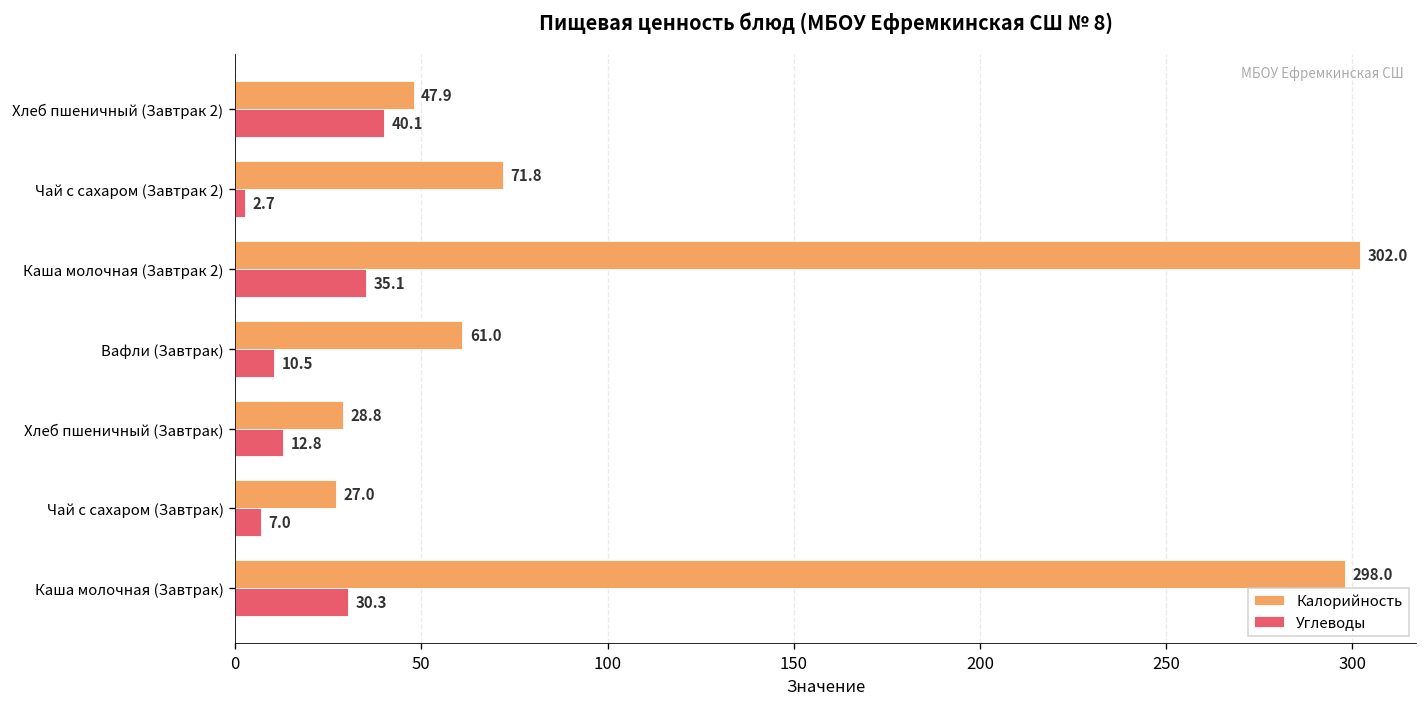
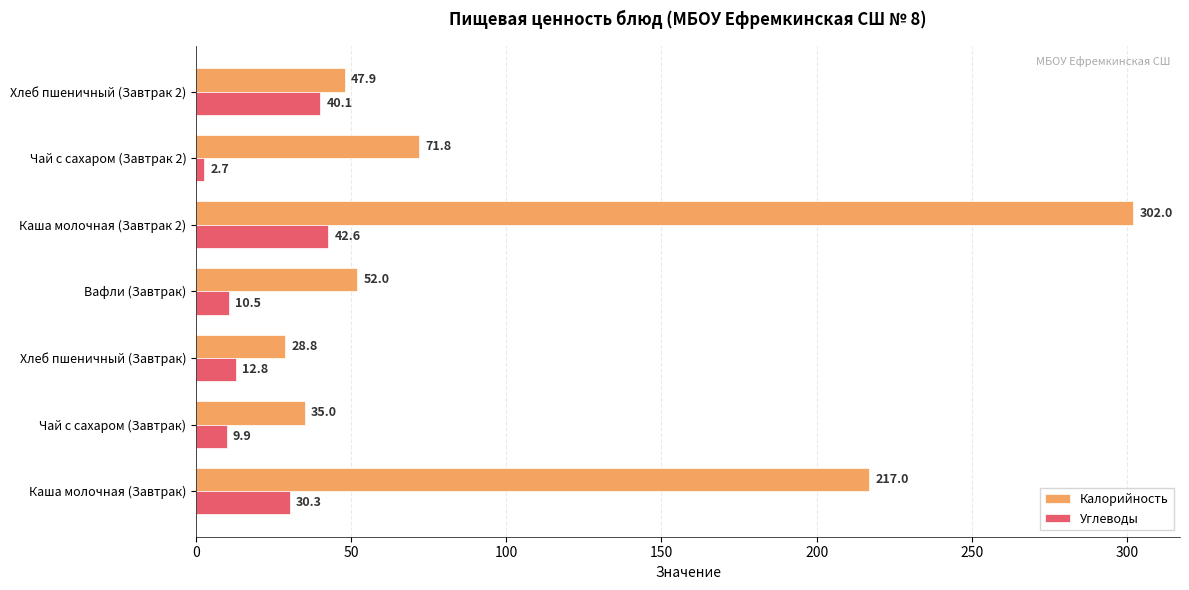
  {
    "Калорийность": {
      "Хлеб пшеничный (Завтрак 2)": 47.9,
      "Чай с сахаром (Завтрак 2)": 71.8,
      "Каша молочная (Завтрак 2)": 302.0,
-     "Вафли (Завтрак)": 61.0,
+     "Вафли (Завтрак)": 52.0,
      "Хлеб пшеничный (Завтрак)": 28.8,
-     "Чай с сахаром (Завтрак)": 27.0,
-     "Каша молочная (Завтрак)": 298.0
+     "Чай с сахаром (Завтрак)": 35.0,
+     "Каша молочная (Завтрак)": 217.0
    },
    "Углеводы": {
      "Хлеб пшеничный (Завтрак 2)": 40.1,
      "Чай с сахаром (Завтрак 2)": 2.7,
-     "Каша молочная (Завтрак 2)": 35.1,
+     "Каша молочная (Завтрак 2)": 42.6,
      "Вафли (Завтрак)": 10.5,
      "Хлеб пшеничный (Завтрак)": 12.8,
-     "Чай с сахаром (Завтрак)": 7.0,
+     "Чай с сахаром (Завтрак)": 9.9,
      "Каша молочная (Завтрак)": 30.3
    }
  }
